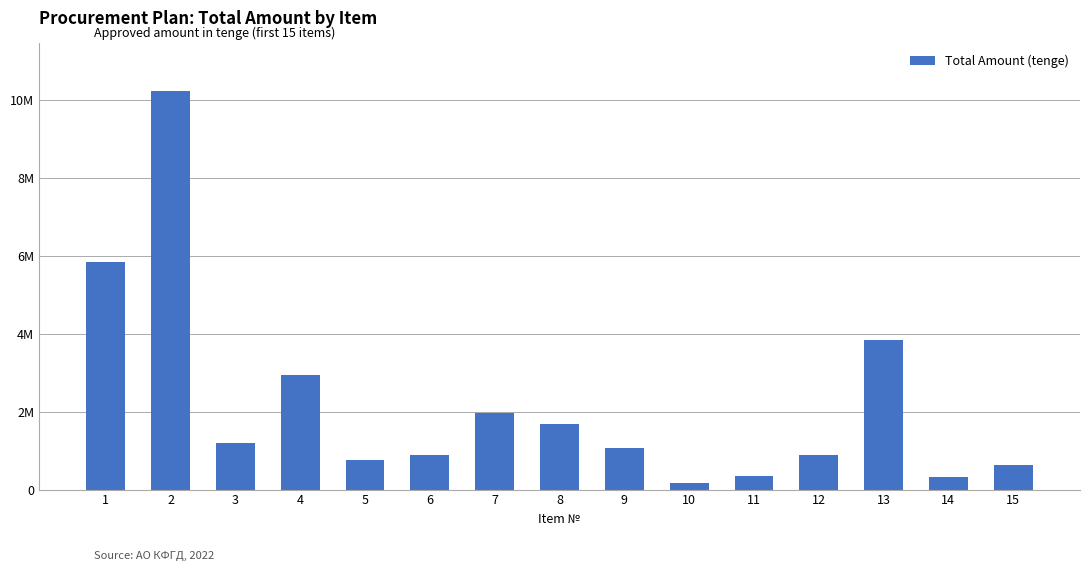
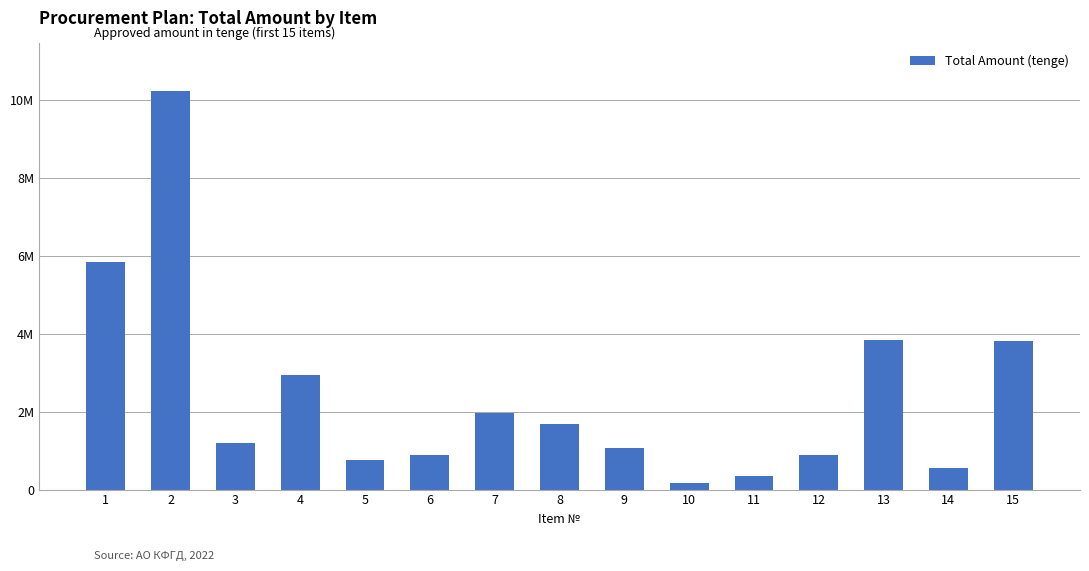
  {
    "1": 5800000,
    "2": 10200000,
    "3": 1200000,
    "4": 2900000,
    "5": 800000,
    "6": 900000,
    "7": 2000000,
    "8": 1700000,
    "9": 1100000,
    "10": 200000,
    "11": 300000,
    "12": 900000,
    "13": 3800000,
-   "14": 300000,
-   "15": 600000
+   "14": 600000,
+   "15": 3800000
  }
